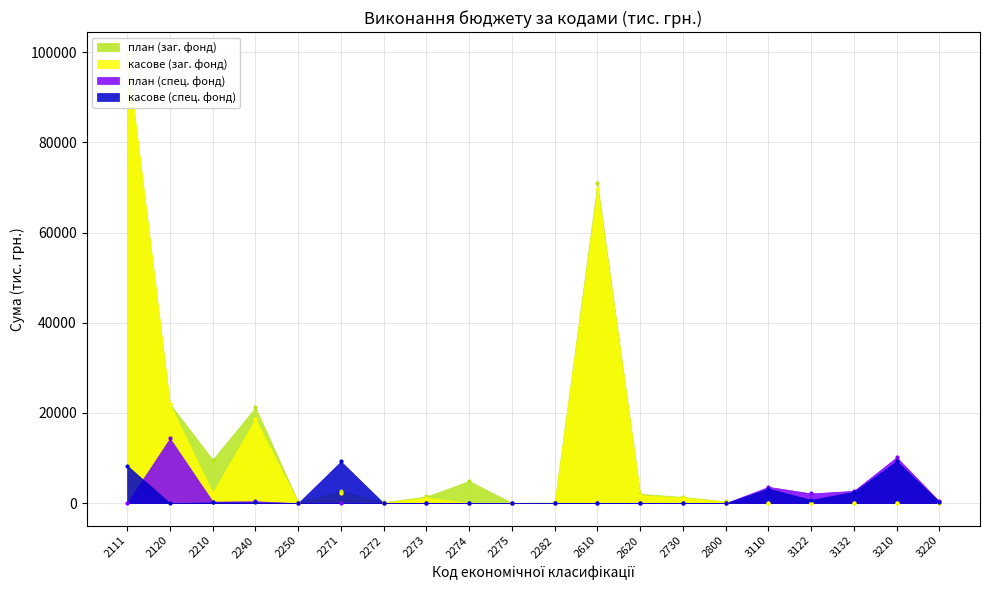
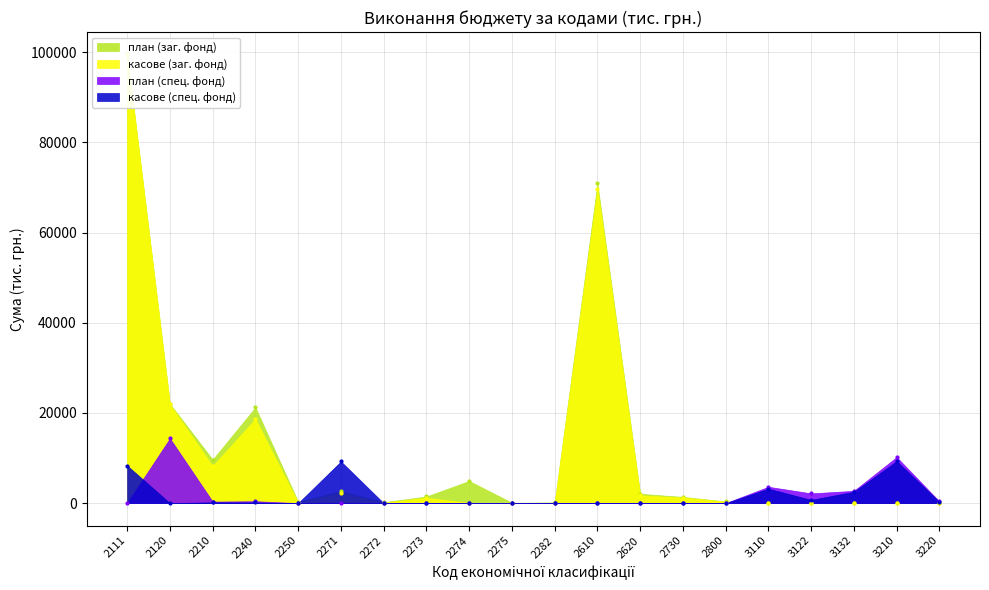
  {
    "план (заг. фонд)": {
      "2210": 10000,
      "2240": 21000,
      "2274": 5000,
      "2610": 71000
    },
    "касове (заг. фонд)": {
-     "2210": 2000,
+     "2210": 8000,
      "2240": 19000,
      "2610": 70000
    },
    "план (спец. фонд)": {
      "2120": 14000,
      "3122": 2000,
      "3210": 10000
    },
    "касове (спец. фонд)": {
      "2111": 8000,
      "2271": 9000,
      "3122": 1000,
      "3210": 9000
    }
  }
